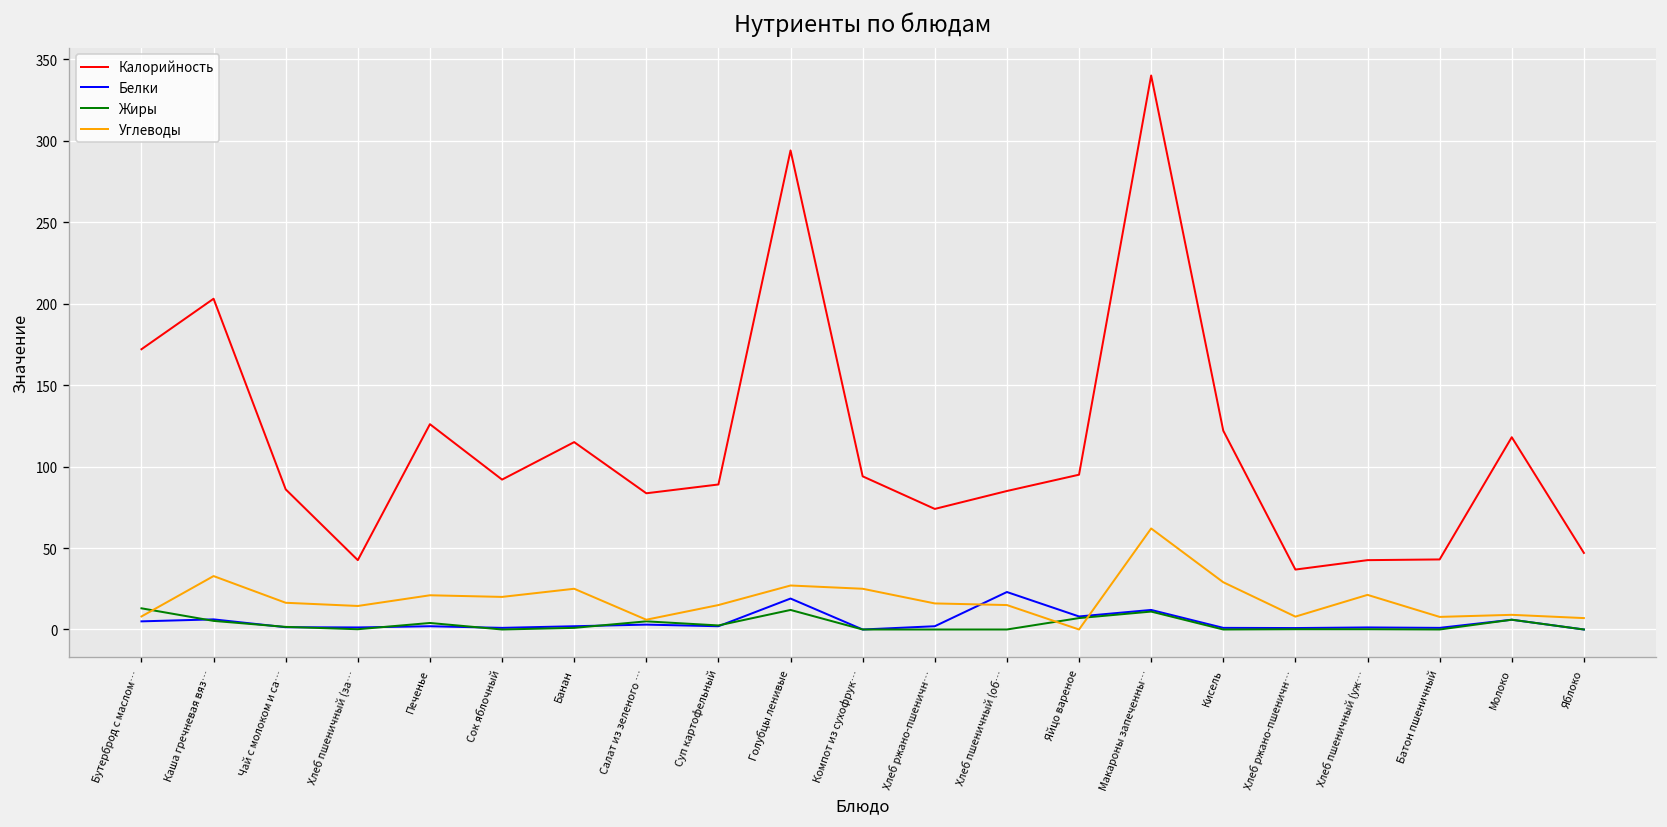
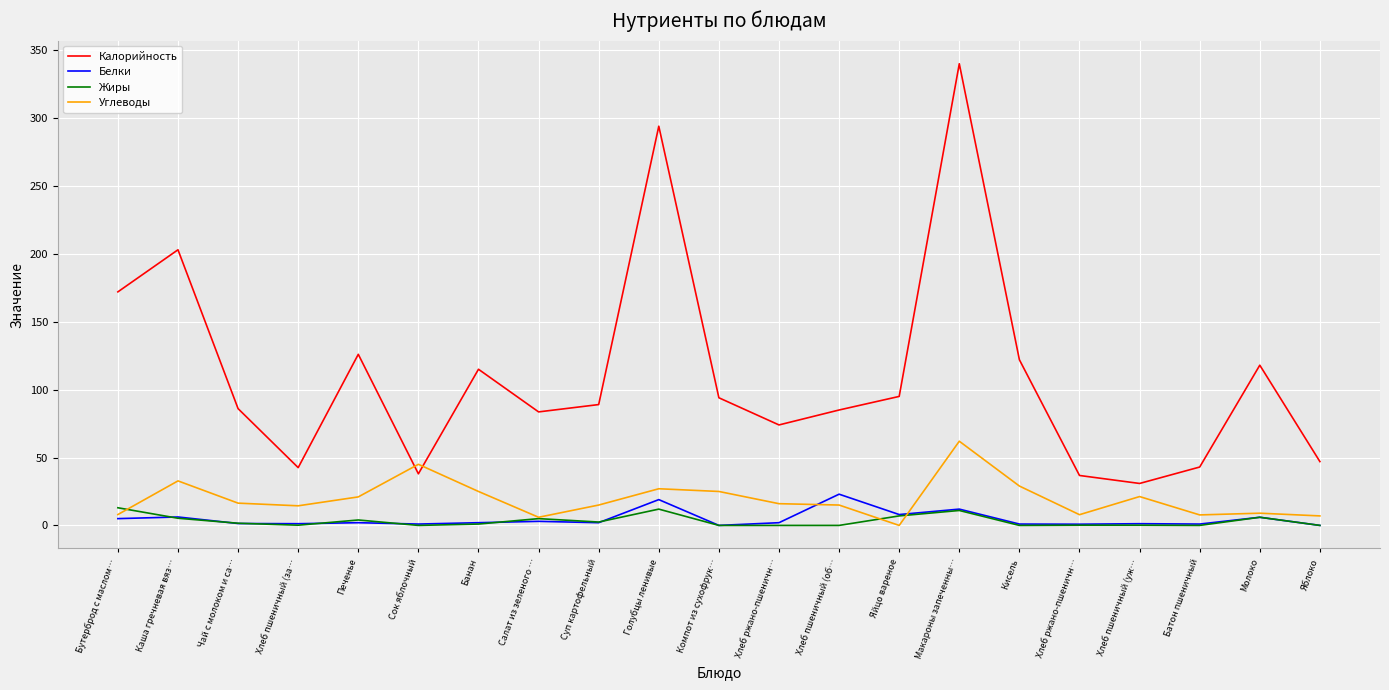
  {
    "Калорийность": {
      "Бутерброд с маслом…": 172,
      "Каша гречневая вяз…": 203,
      "Чай с молоком и са…": 86,
      "Хлеб пшеничный (за…": 43,
      "Печенье": 126,
-     "Сок яблочный": 92,
+     "Сок яблочный": 38,
      "Банан": 115,
      "Салат из зеленого …": 84,
      "Суп картофельный": 89,
      "Голубцы ленивые": 294,
      "Компот из сухофрук…": 94,
      "Хлеб пшеничный (об…": 85,
      "Яйцо вареное": 95,
      "Макароны запеченны…": 340,
      "Кисель": 122,
-     "Хлеб пшеничный (уж…": 43,
+     "Хлеб пшеничный (уж…": 31,
      "Батон пшеничный": 43,
      "Молоко": 118,
      "Яблоко": 47
    },
    "Белки": {
      "Бутерброд с маслом…": 5,
      "Печенье": 2,
      "Салат из зеленого …": 3,
      "Голубцы ленивые": 19,
      "Хлеб пшеничный (об…": 23
    },
    "Жиры": {
      "Бутерброд с маслом…": 13,
      "Печенье": 4,
      "Голубцы ленивые": 12,
      "Хлеб пшеничный (об…": 0
    },
    "Углеводы": {
      "Бутерброд с маслом…": 8,
      "Каша гречневая вяз…": 33,
      "Чай с молоком и са…": 16,
      "Хлеб пшеничный (за…": 14,
      "Печенье": 21,
-     "Сок яблочный": 20,
+     "Сок яблочный": 45,
      "Банан": 25,
      "Суп картофельный": 15,
      "Голубцы ленивые": 27,
      "Компот из сухофрук…": 25,
      "Хлеб пшеничный (об…": 15,
      "Яйцо вареное": 0,
      "Макароны запеченны…": 62,
      "Кисель": 29,
      "Хлеб пшеничный (уж…": 21,
      "Батон пшеничный": 8,
      "Молоко": 9,
      "Яблоко": 7
    }
  }
